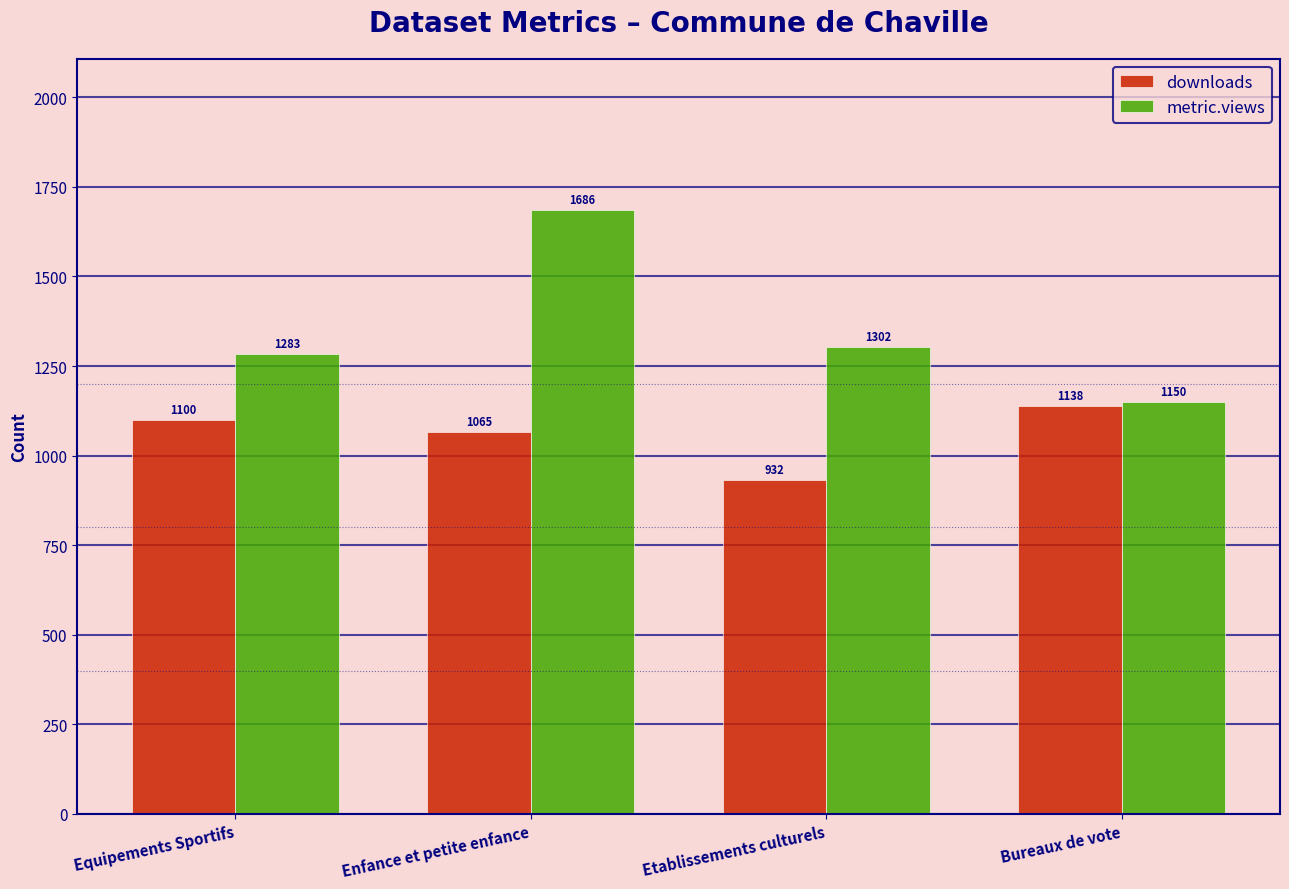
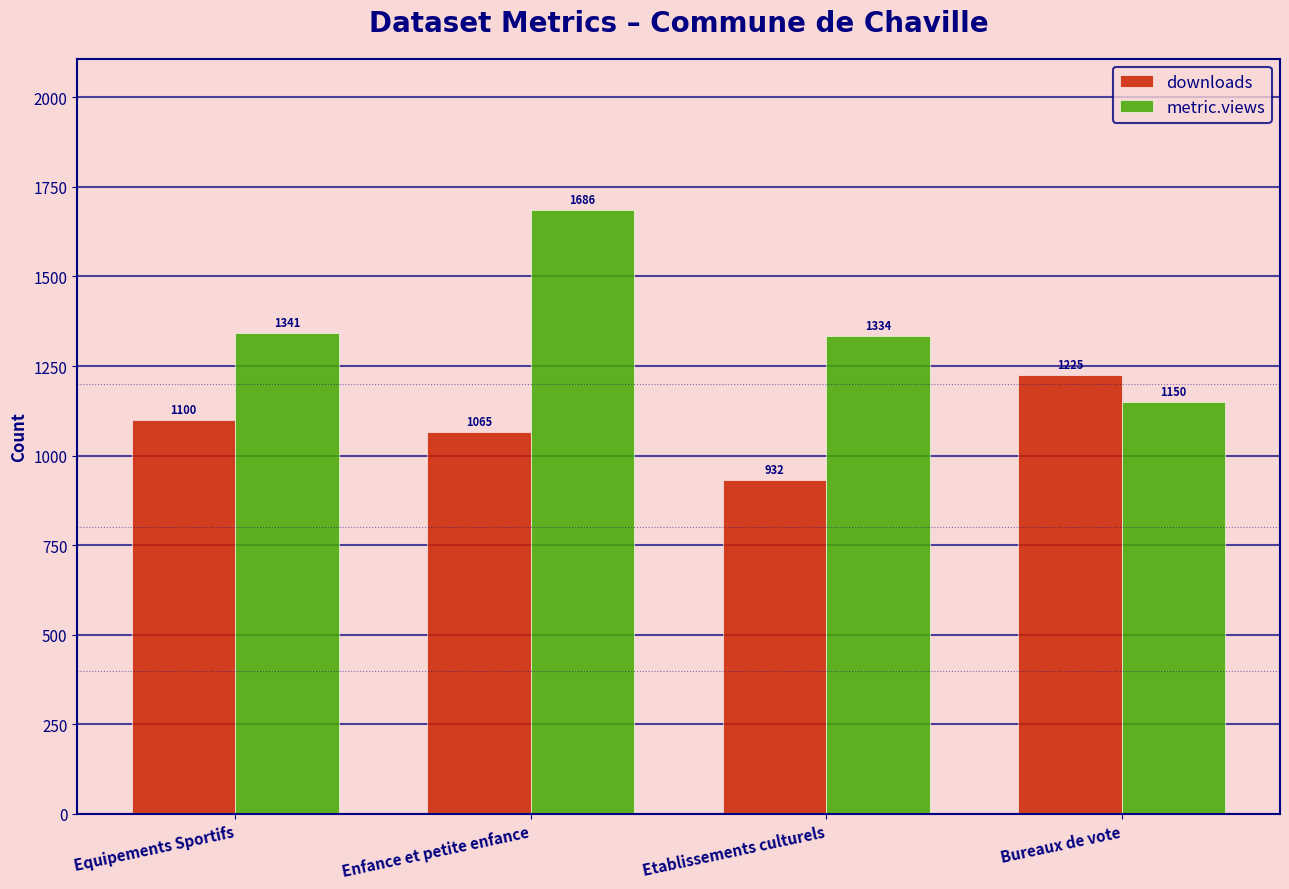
  {
    "downloads": {
      "Equipements Sportifs": 1100,
      "Enfance et petite enfance": 1065,
      "Etablissements culturels": 932,
-     "Bureaux de vote": 1138
+     "Bureaux de vote": 1225
    },
    "metric.views": {
-     "Equipements Sportifs": 1283,
+     "Equipements Sportifs": 1341,
      "Enfance et petite enfance": 1686,
-     "Etablissements culturels": 1302,
+     "Etablissements culturels": 1334,
      "Bureaux de vote": 1150
    }
  }
